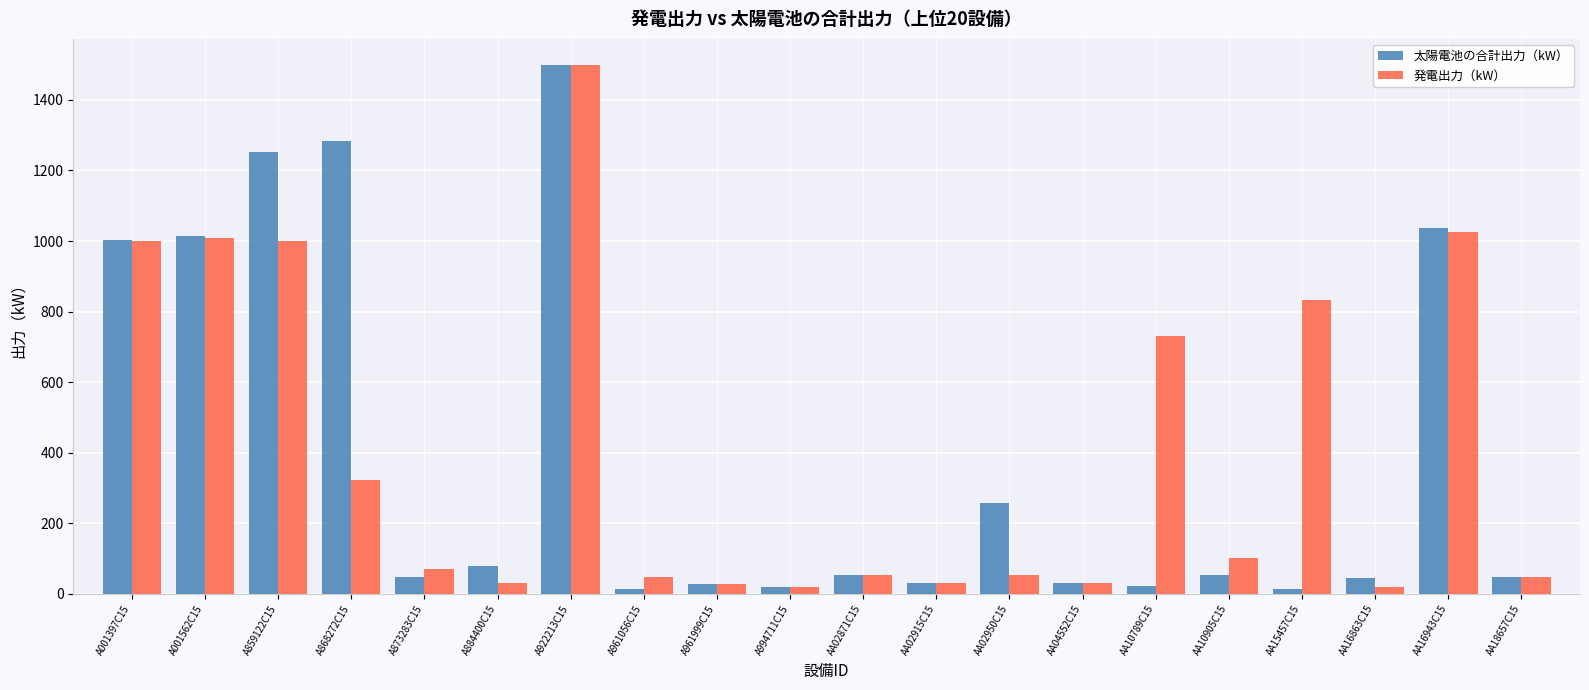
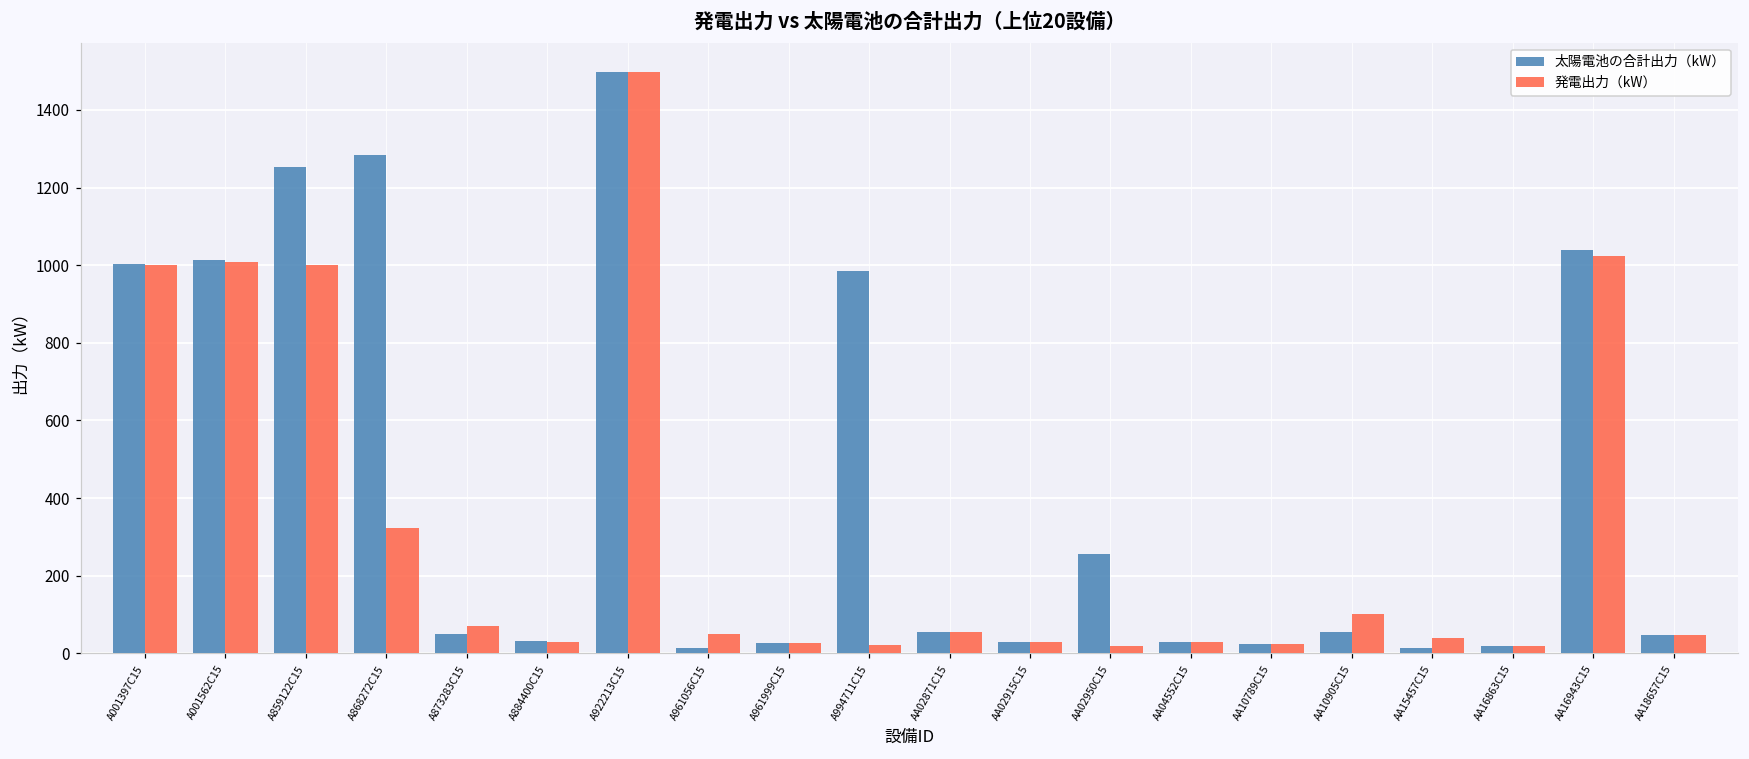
  {
    "太陽電池の合計出力（kW）": {
      "A001397C15": 1000,
      "A001562C15": 1010,
      "A859122C15": 1250,
      "A868272C15": 1280,
      "A873283C15": 50,
-     "A884400C15": 80,
+     "A884400C15": 30,
      "A922213C15": 1500,
      "A961056C15": 10,
      "A961999C15": 30,
-     "A994711C15": 20,
+     "A994711C15": 980,
      "AA02871C15": 50,
      "AA02915C15": 30,
      "AA02950C15": 260,
      "AA04552C15": 30,
      "AA10789C15": 20,
      "AA10905C15": 50,
      "AA15457C15": 10,
-     "AA16863C15": 50,
+     "AA16863C15": 20,
      "AA16943C15": 1040,
      "AA18657C15": 50
    },
    "発電出力（kW）": {
      "A001397C15": 1000,
      "A001562C15": 1010,
      "A859122C15": 1000,
      "A868272C15": 320,
      "A873283C15": 70,
      "A884400C15": 30,
      "A922213C15": 1500,
      "A961056C15": 50,
      "A961999C15": 30,
      "A994711C15": 20,
      "AA02871C15": 50,
      "AA02915C15": 30,
-     "AA02950C15": 50,
+     "AA02950C15": 20,
      "AA04552C15": 30,
-     "AA10789C15": 730,
+     "AA10789C15": 20,
      "AA10905C15": 100,
-     "AA15457C15": 830,
+     "AA15457C15": 40,
      "AA16863C15": 20,
      "AA16943C15": 1020,
      "AA18657C15": 50
    }
  }
